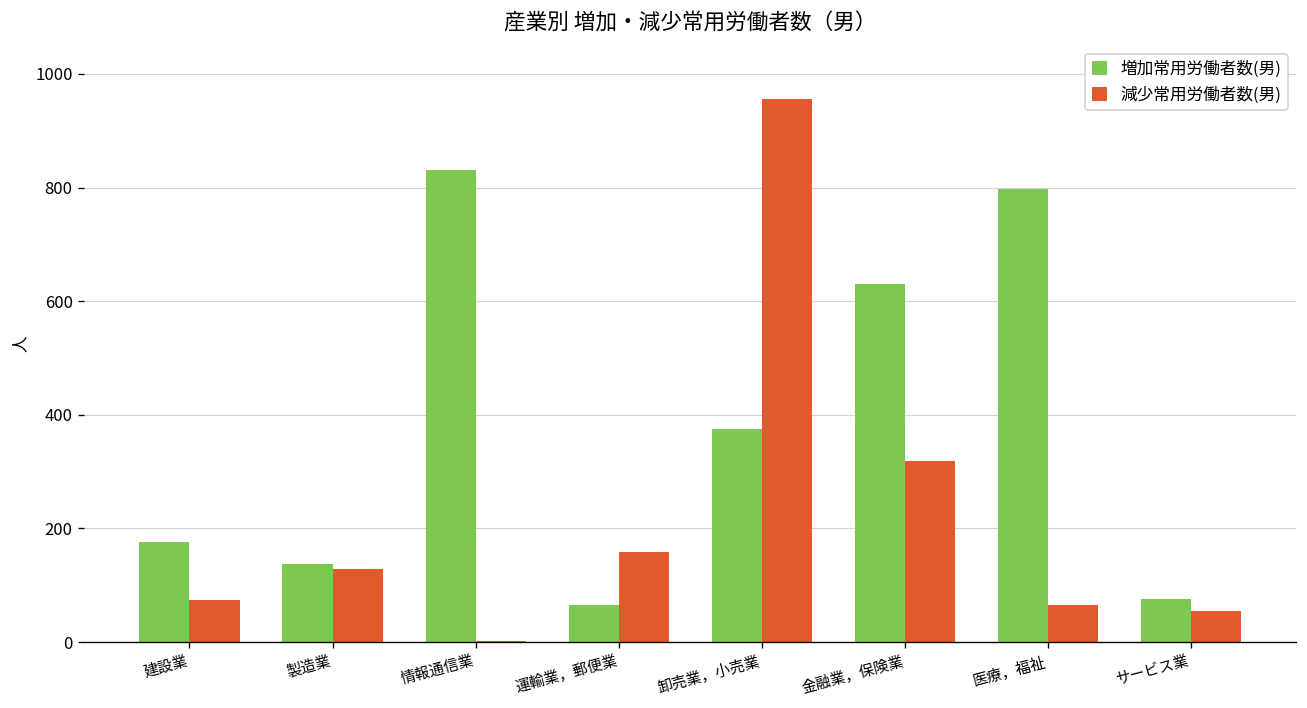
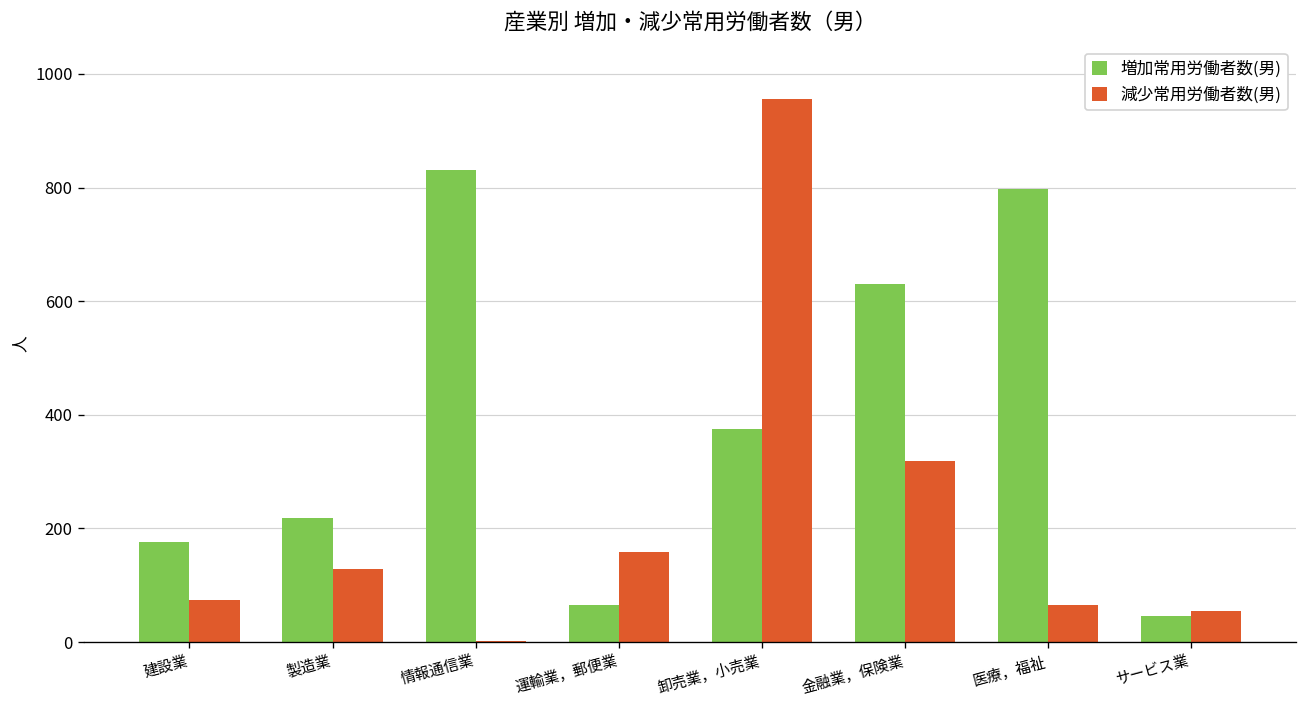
  {
    "増加常用労働者数(男)": {
      "建設業": 180,
-     "製造業": 140,
+     "製造業": 220,
      "情報通信業": 830,
      "運輸業，郵便業": 70,
      "卸売業，小売業": 380,
      "金融業，保険業": 630,
      "医療，福祉": 800,
-     "サービス業": 80
+     "サービス業": 50
    },
    "減少常用労働者数(男)": {
      "建設業": 70,
      "製造業": 130,
      "運輸業，郵便業": 160,
      "卸売業，小売業": 960,
      "金融業，保険業": 320,
      "医療，福祉": 70,
      "サービス業": 50
    }
  }
